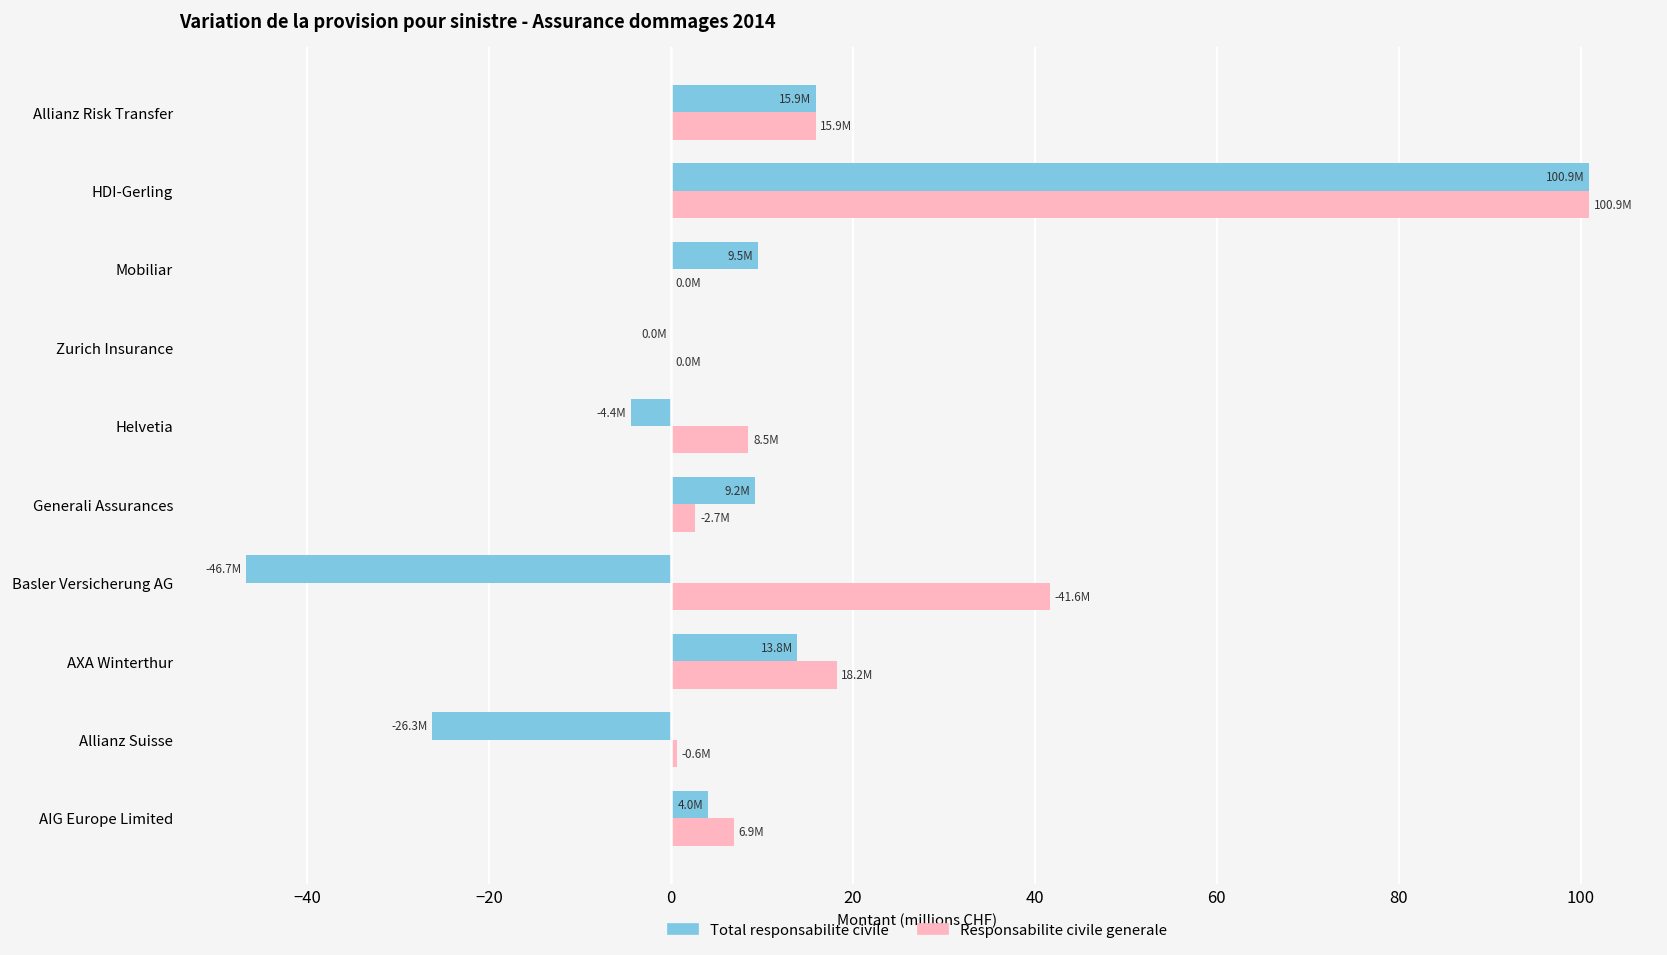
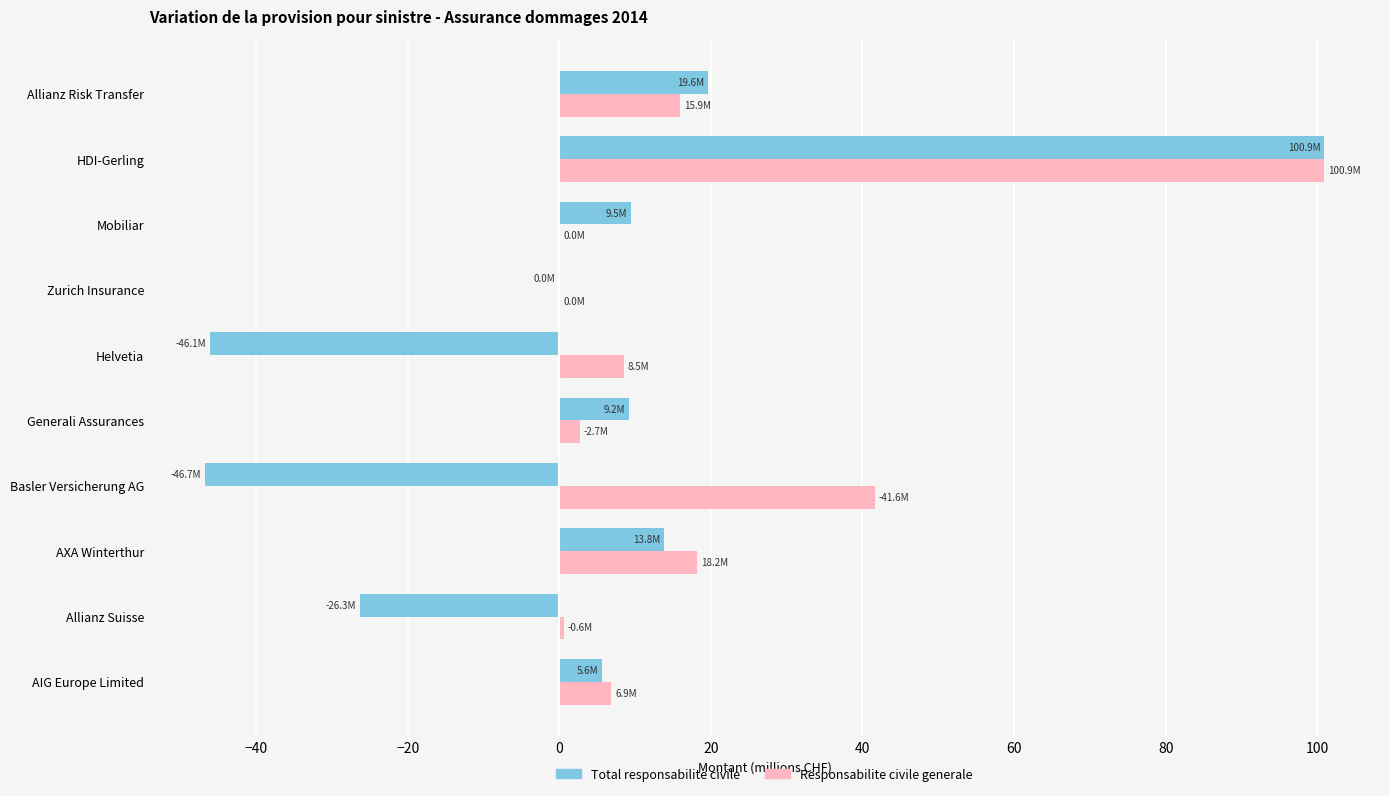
  {
    "Total responsabilite civile": {
-     "Allianz Risk Transfer": "15.9M",
+     "Allianz Risk Transfer": "19.6M",
      "HDI-Gerling": "100.9M",
      "Mobiliar": "9.5M",
      "Zurich Insurance": "0.0M",
-     "Helvetia": "-4.4M",
+     "Helvetia": "-46.1M",
      "Generali Assurances": "9.2M",
      "Basler Versicherung AG": "-46.7M",
      "AXA Winterthur": "13.8M",
      "Allianz Suisse": "-26.3M",
-     "AIG Europe Limited": "4.0M"
+     "AIG Europe Limited": "5.6M"
    },
    "Responsabilite civile generale": {
      "Allianz Risk Transfer": "15.9M",
      "HDI-Gerling": "100.9M",
      "Mobiliar": "0.0M",
      "Zurich Insurance": "0.0M",
      "Helvetia": "8.5M",
      "AXA Winterthur": "18.2M",
      "AIG Europe Limited": "6.9M"
    }
  }
